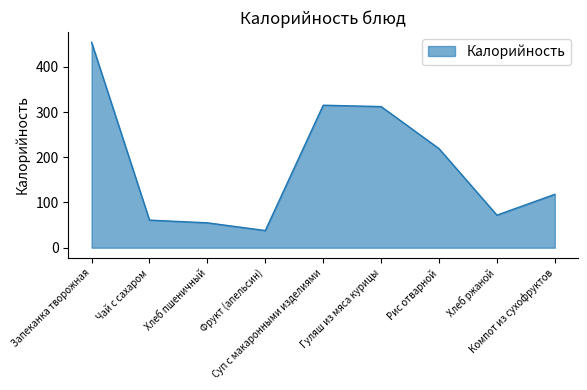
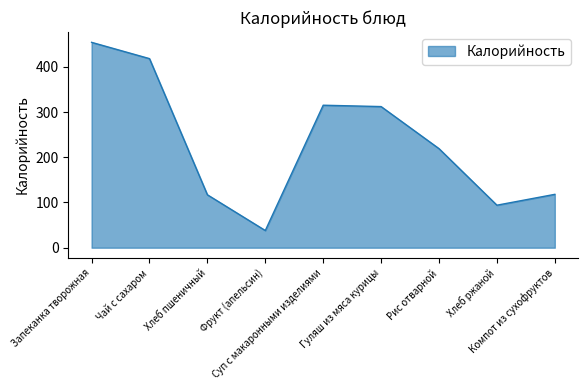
  {
    "Запеканка творожная": 450,
-   "Чай с сахаром": 60,
-   "Хлеб пшеничный": 60,
+   "Чай с сахаром": 420,
+   "Хлеб пшеничный": 120,
    "Фрукт (апельсин)": 40,
    "Суп с макаронными изделиями": 320,
    "Гуляш из мяса курицы": 310,
    "Рис отварной": 220,
-   "Хлеб ржаной": 70,
+   "Хлеб ржаной": 90,
    "Компот из сухофруктов": 120
  }
